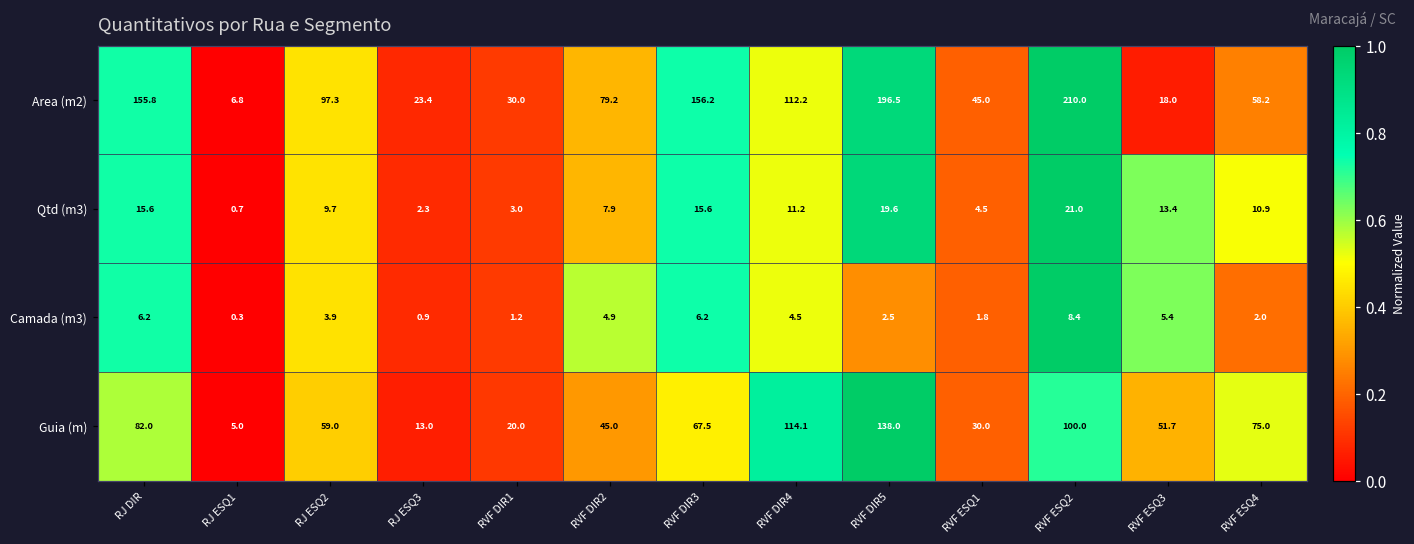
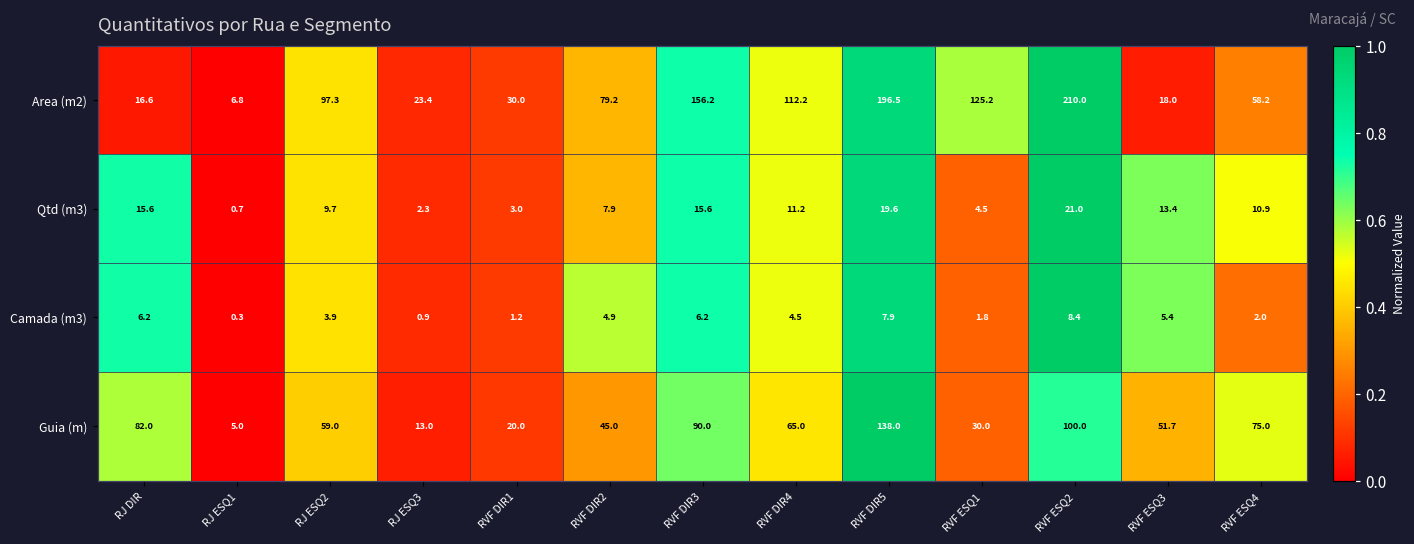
  {
    "Area (m2)": {
-     "RJ DIR": 155.8,
+     "RJ DIR": 16.6,
      "RJ ESQ1": 6.8,
      "RJ ESQ2": 97.3,
      "RJ ESQ3": 23.4,
      "RVF DIR1": 30.0,
      "RVF DIR2": 79.2,
      "RVF DIR3": 156.2,
      "RVF DIR4": 112.2,
      "RVF DIR5": 196.5,
-     "RVF ESQ1": 45.0,
+     "RVF ESQ1": 125.2,
      "RVF ESQ2": 210.0,
      "RVF ESQ3": 18.0,
      "RVF ESQ4": 58.2
    },
    "Qtd (m3)": {
      "RJ DIR": 15.6,
      "RJ ESQ1": 0.7,
      "RJ ESQ2": 9.7,
      "RJ ESQ3": 2.3,
      "RVF DIR1": 3.0,
      "RVF DIR2": 7.9,
      "RVF DIR3": 15.6,
      "RVF DIR4": 11.2,
      "RVF DIR5": 19.6,
      "RVF ESQ1": 4.5,
      "RVF ESQ2": 21.0,
      "RVF ESQ3": 13.4,
      "RVF ESQ4": 10.9
    },
    "Camada (m3)": {
      "RJ DIR": 6.2,
      "RJ ESQ1": 0.3,
      "RJ ESQ2": 3.9,
      "RJ ESQ3": 0.9,
      "RVF DIR1": 1.2,
      "RVF DIR2": 4.9,
      "RVF DIR3": 6.2,
      "RVF DIR4": 4.5,
-     "RVF DIR5": 2.5,
+     "RVF DIR5": 7.9,
      "RVF ESQ1": 1.8,
      "RVF ESQ2": 8.4,
      "RVF ESQ3": 5.4,
      "RVF ESQ4": 2.0
    },
    "Guia (m)": {
      "RJ DIR": 82.0,
      "RJ ESQ1": 5.0,
      "RJ ESQ2": 59.0,
      "RJ ESQ3": 13.0,
      "RVF DIR1": 20.0,
      "RVF DIR2": 45.0,
-     "RVF DIR3": 67.5,
-     "RVF DIR4": 114.1,
+     "RVF DIR3": 90.0,
+     "RVF DIR4": 65.0,
      "RVF DIR5": 138.0,
      "RVF ESQ1": 30.0,
      "RVF ESQ2": 100.0,
      "RVF ESQ3": 51.7,
      "RVF ESQ4": 75.0
    }
  }
